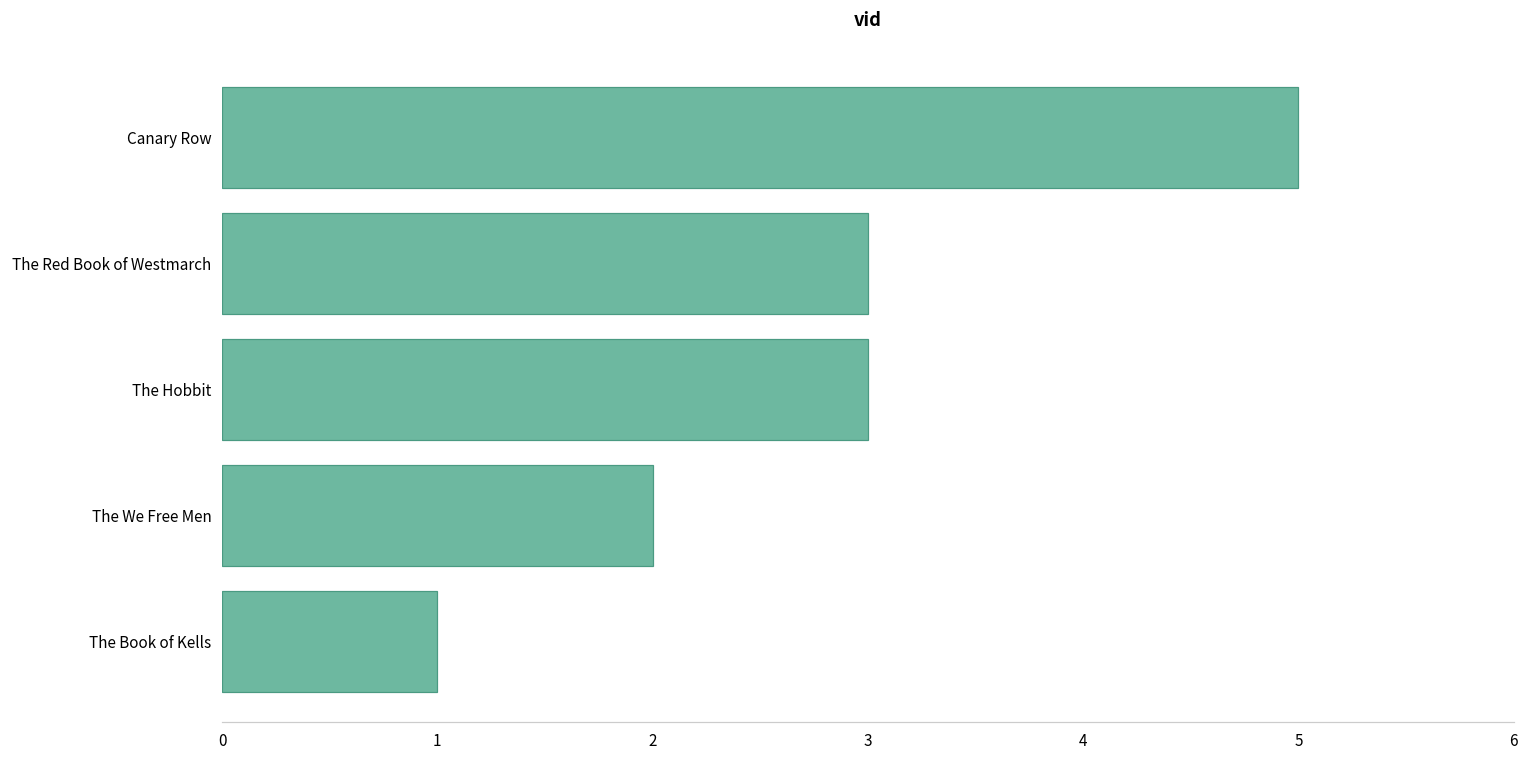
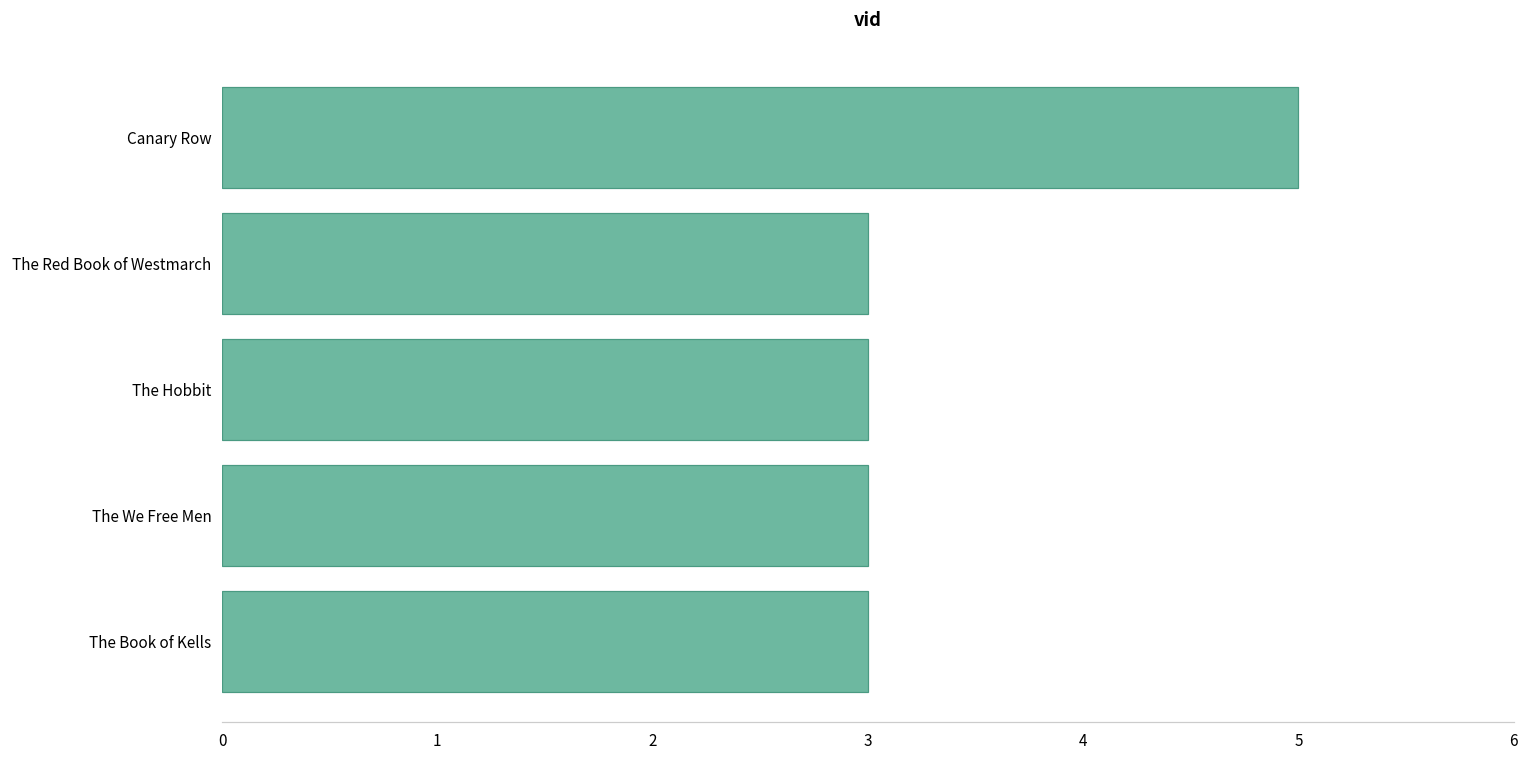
  {
    "Canary Row": 5,
    "The Red Book of Westmarch": 3,
    "The Hobbit": 3,
-   "The We Free Men": 2,
-   "The Book of Kells": 1
+   "The We Free Men": 3,
+   "The Book of Kells": 3
  }
